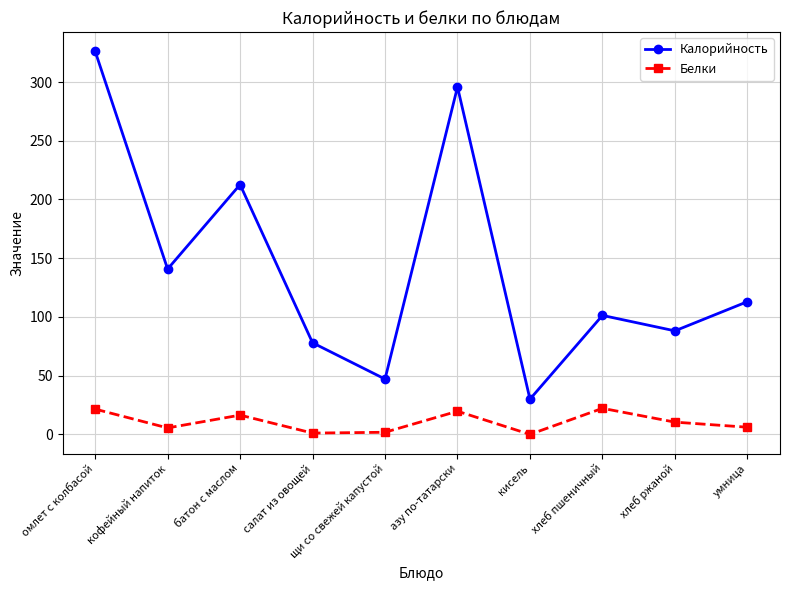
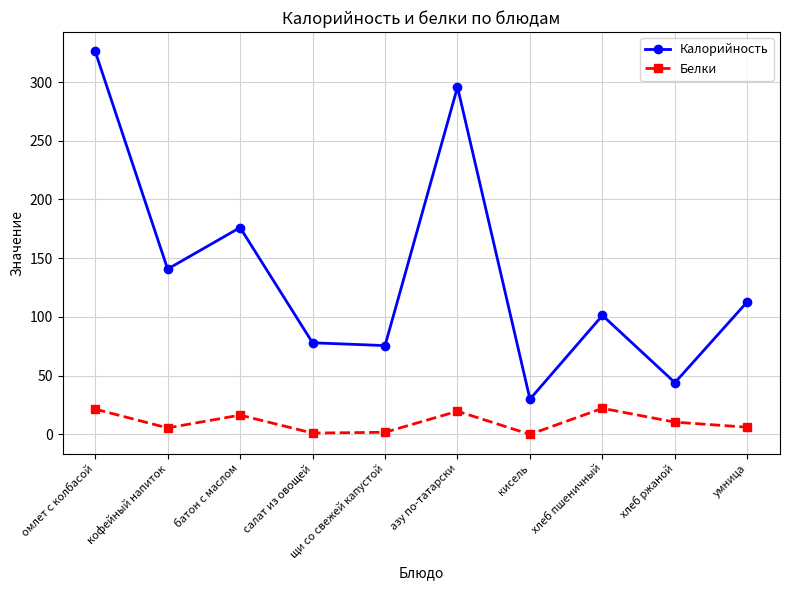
  {
    "Калорийность": {
      "омлет с колбасой": 326,
      "кофейный напиток": 141,
-     "батон с маслом": 213,
+     "батон с маслом": 176,
      "салат из овощей": 78,
-     "щи со свежей капустой": 47,
+     "щи со свежей капустой": 76,
      "азу по-татарски": 296,
      "кисель": 30,
      "хлеб пшеничный": 101,
-     "хлеб ржаной": 88,
+     "хлеб ржаной": 44,
      "умница": 113
    },
    "Белки": {
      "омлет с колбасой": 22,
      "кофейный напиток": 5,
      "батон с маслом": 16,
      "салат из овощей": 1,
      "щи со свежей капустой": 2,
      "азу по-татарски": 20,
      "кисель": 0,
      "хлеб пшеничный": 22,
      "хлеб ржаной": 10,
      "умница": 6
    }
  }
